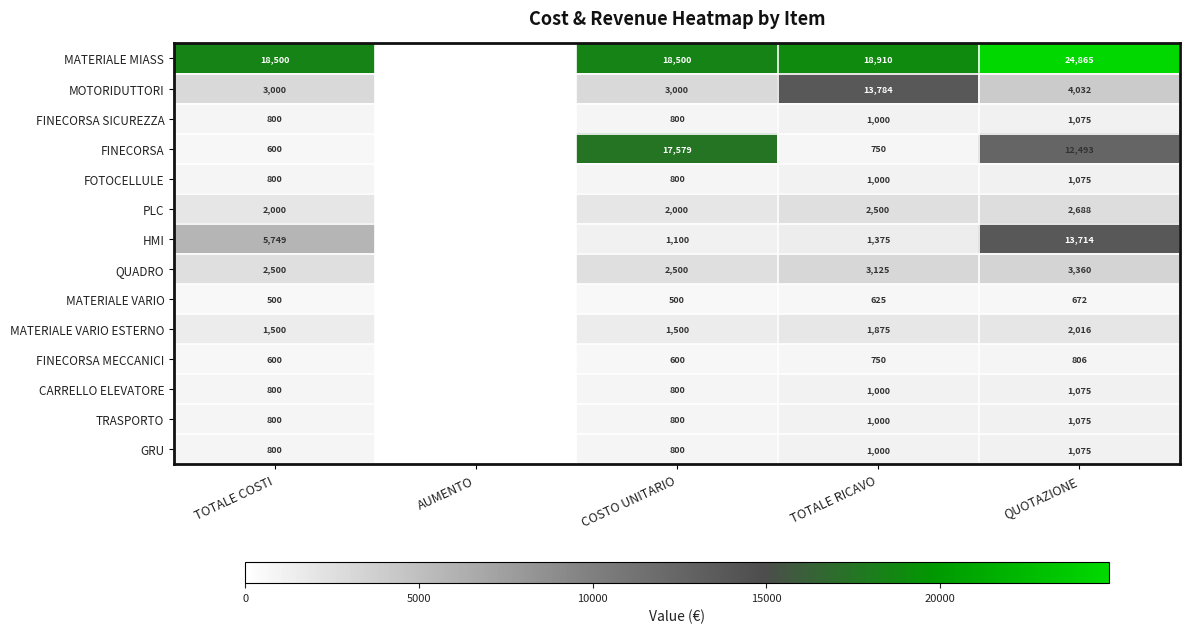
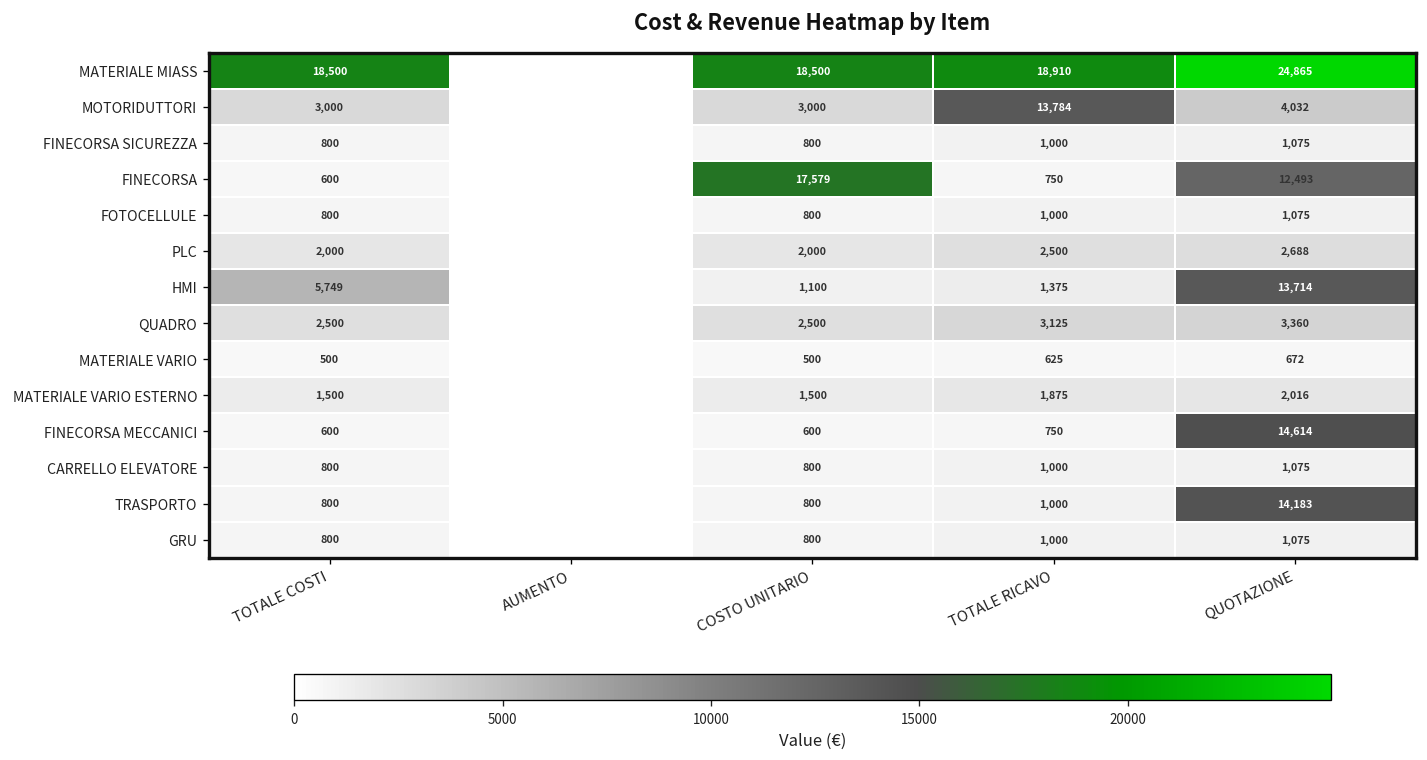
  {
    "MATERIALE MIASS": {
      "TOTALE COSTI": "18,500",
      "COSTO UNITARIO": "18,500",
      "TOTALE RICAVO": "18,910",
      "QUOTAZIONE": "24,865"
    },
    "MOTORIDUTTORI": {
      "TOTALE COSTI": "3,000",
      "COSTO UNITARIO": "3,000",
      "TOTALE RICAVO": "13,784",
      "QUOTAZIONE": "4,032"
    },
    "FINECORSA SICUREZZA": {
      "TOTALE COSTI": "800",
      "COSTO UNITARIO": "800",
      "TOTALE RICAVO": "1,000",
      "QUOTAZIONE": "1,075"
    },
    "FINECORSA": {
      "TOTALE COSTI": "600",
      "COSTO UNITARIO": "17,579",
      "TOTALE RICAVO": "750",
      "QUOTAZIONE": "12,493"
    },
    "FOTOCELLULE": {
      "TOTALE COSTI": "800",
      "COSTO UNITARIO": "800",
      "TOTALE RICAVO": "1,000",
      "QUOTAZIONE": "1,075"
    },
    "PLC": {
      "TOTALE COSTI": "2,000",
      "COSTO UNITARIO": "2,000",
      "TOTALE RICAVO": "2,500",
      "QUOTAZIONE": "2,688"
    },
    "HMI": {
      "TOTALE COSTI": "5,749",
      "COSTO UNITARIO": "1,100",
      "TOTALE RICAVO": "1,375",
      "QUOTAZIONE": "13,714"
    },
    "QUADRO": {
      "TOTALE COSTI": "2,500",
      "COSTO UNITARIO": "2,500",
      "TOTALE RICAVO": "3,125",
      "QUOTAZIONE": "3,360"
    },
    "MATERIALE VARIO": {
      "TOTALE COSTI": "500",
      "COSTO UNITARIO": "500",
      "TOTALE RICAVO": "625",
      "QUOTAZIONE": "672"
    },
    "MATERIALE VARIO ESTERNO": {
      "TOTALE COSTI": "1,500",
      "COSTO UNITARIO": "1,500",
      "TOTALE RICAVO": "1,875",
      "QUOTAZIONE": "2,016"
    },
    "FINECORSA MECCANICI": {
      "TOTALE COSTI": "600",
      "COSTO UNITARIO": "600",
      "TOTALE RICAVO": "750",
-     "QUOTAZIONE": "806"
+     "QUOTAZIONE": "14,614"
    },
    "CARRELLO ELEVATORE": {
      "TOTALE COSTI": "800",
      "COSTO UNITARIO": "800",
      "TOTALE RICAVO": "1,000",
      "QUOTAZIONE": "1,075"
    },
    "TRASPORTO": {
      "TOTALE COSTI": "800",
      "COSTO UNITARIO": "800",
      "TOTALE RICAVO": "1,000",
-     "QUOTAZIONE": "1,075"
+     "QUOTAZIONE": "14,183"
    },
    "GRU": {
      "TOTALE COSTI": "800",
      "COSTO UNITARIO": "800",
      "TOTALE RICAVO": "1,000",
      "QUOTAZIONE": "1,075"
    }
  }
